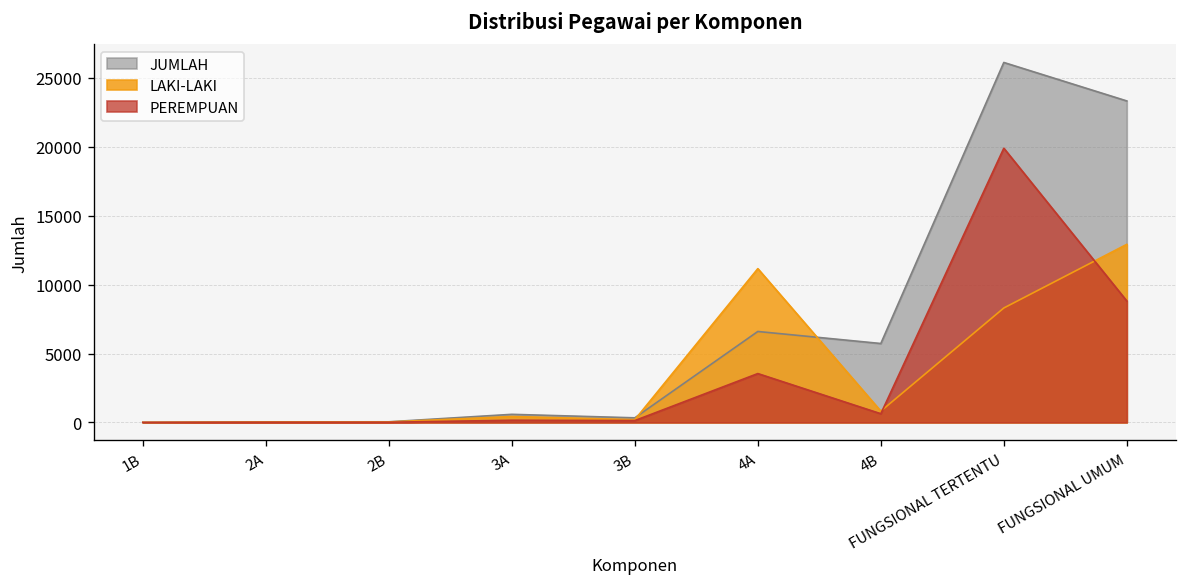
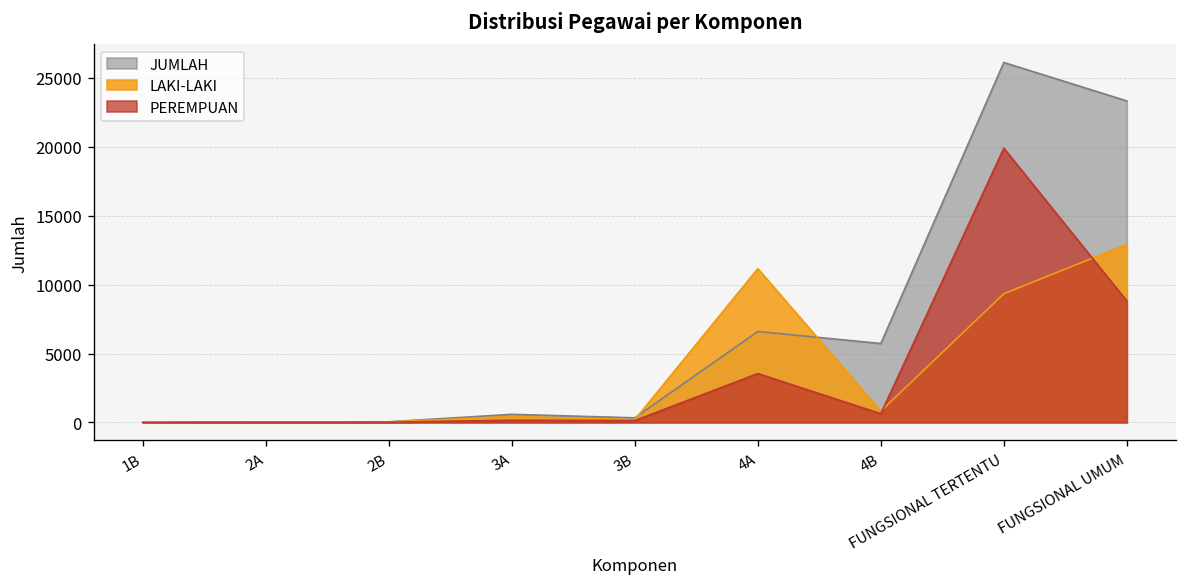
  {
    "JUMLAH": {
      "4A": 6600,
      "4B": 5700,
      "FUNGSIONAL TERTENTU": 26100,
      "FUNGSIONAL UMUM": 23300
    },
    "LAKI-LAKI": {
      "4A": 11200,
-     "FUNGSIONAL TERTENTU": 8300,
+     "FUNGSIONAL TERTENTU": 9300,
      "FUNGSIONAL UMUM": 12900
    },
    "PEREMPUAN": {
      "3A": 200,
      "4A": 3500,
      "FUNGSIONAL TERTENTU": 19900,
      "FUNGSIONAL UMUM": 8800
    }
  }
